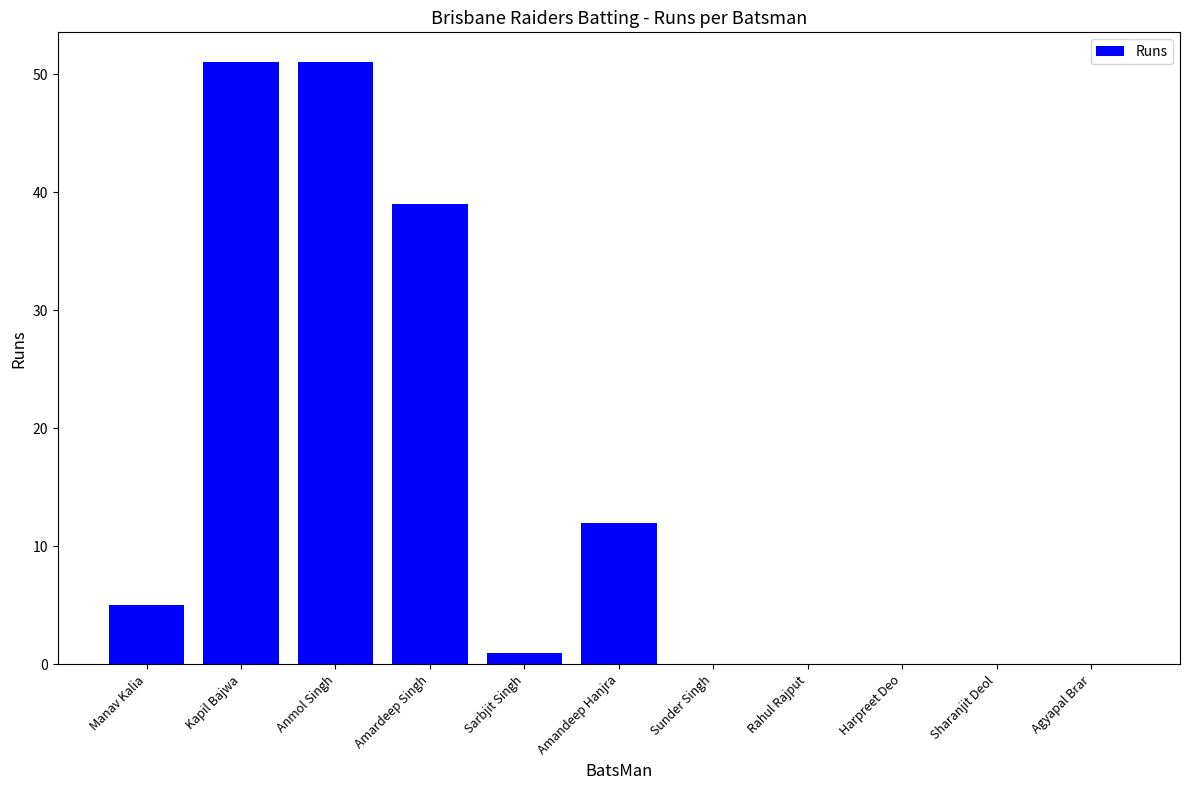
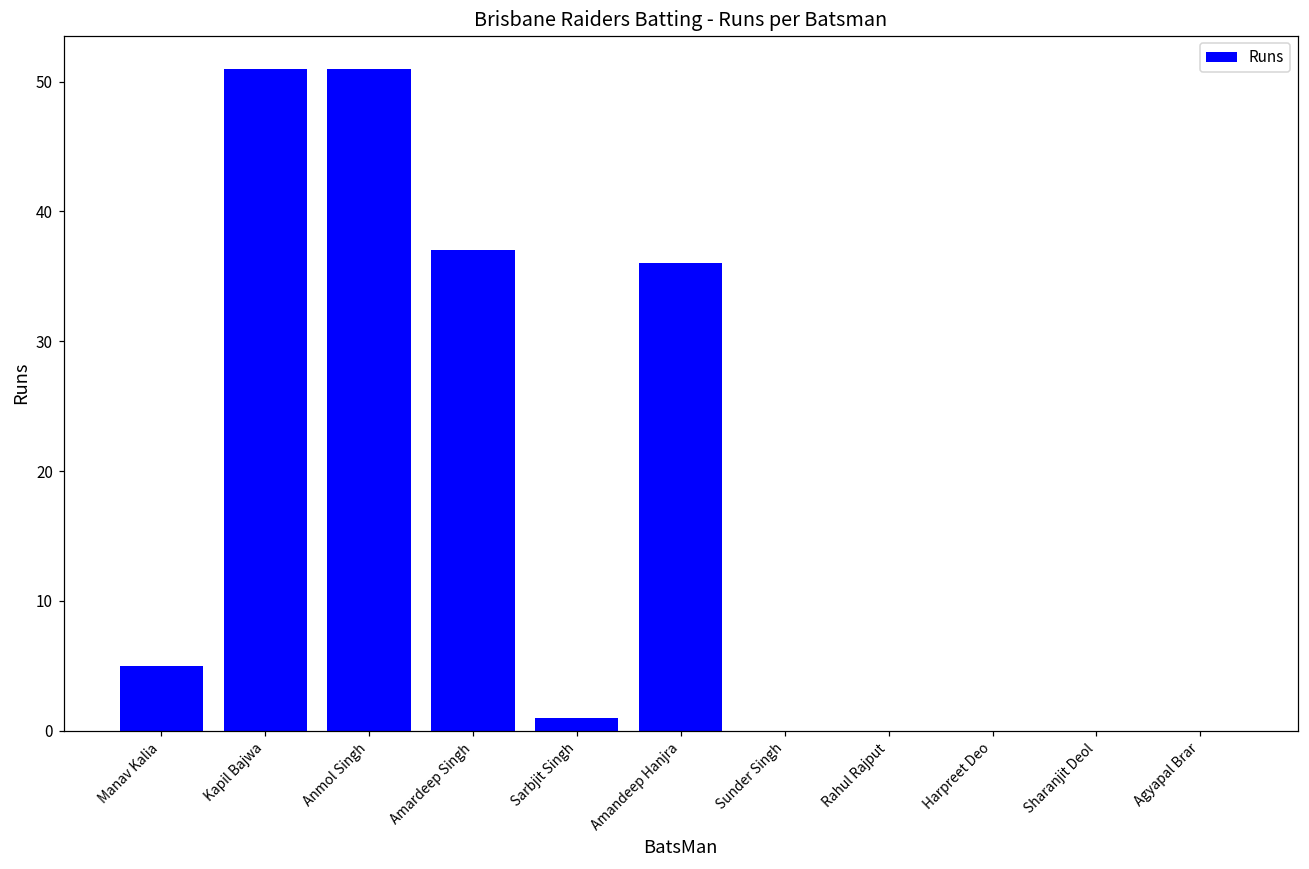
  {
    "Manav Kalia": 5,
    "Kapil Bajwa": 51,
    "Anmol Singh": 51,
-   "Amardeep Singh": 39,
+   "Amardeep Singh": 37,
    "Sarbjit Singh": 1,
-   "Amandeep Hanjra": 12,
+   "Amandeep Hanjra": 36,
    "Sunder Singh": 0,
    "Rahul Rajput": 0,
    "Harpreet Deo": 0,
    "Sharanjit Deol": 0,
    "Agyapal Brar": 0
  }
